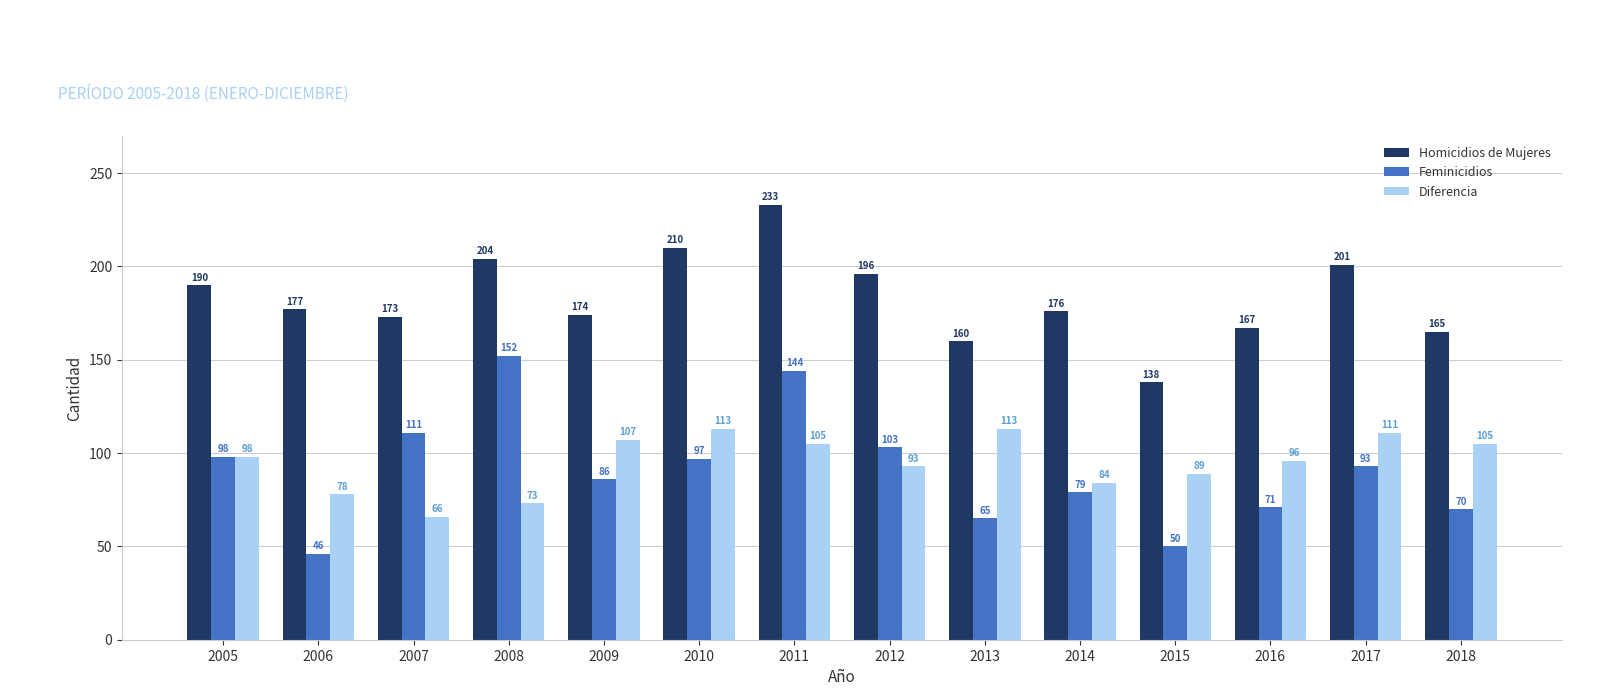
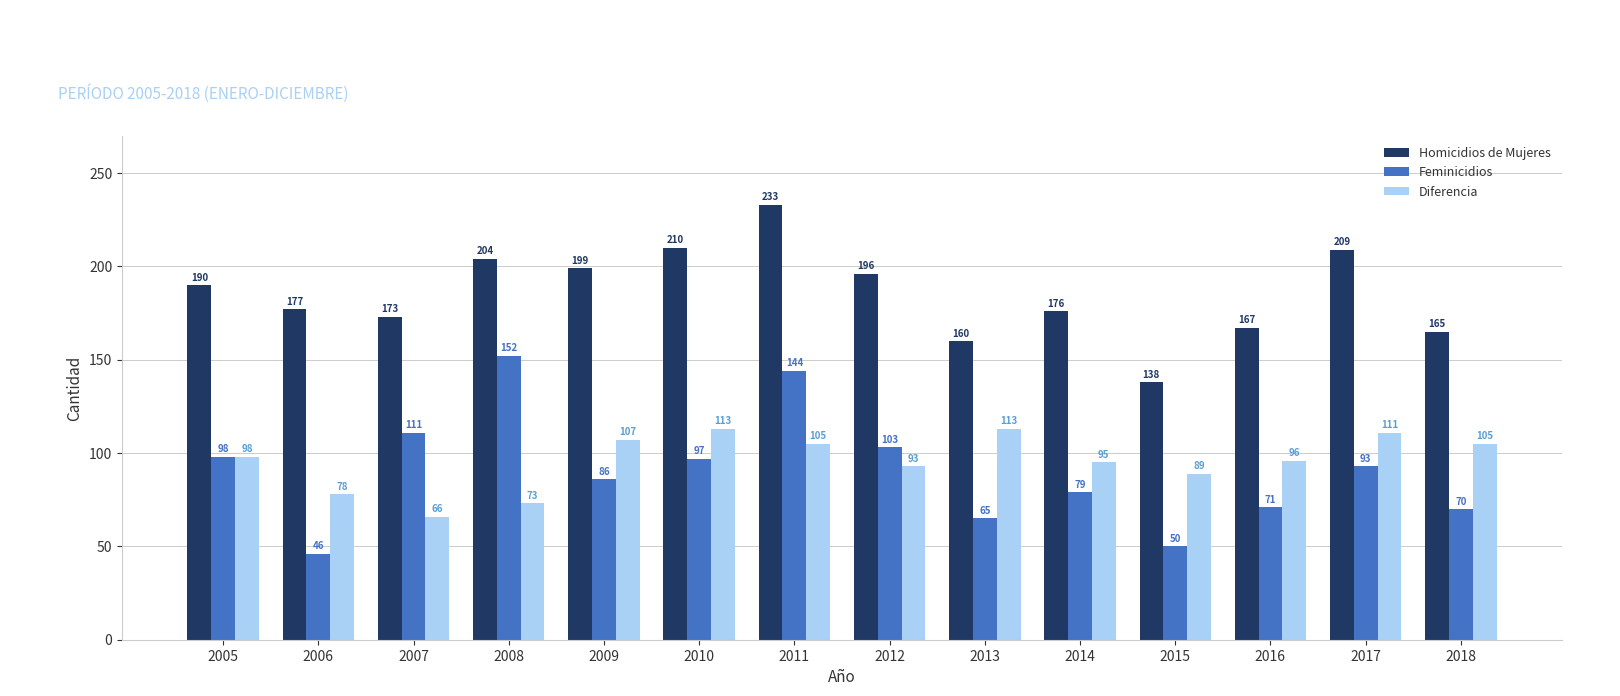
  {
    "Homicidios de Mujeres": {
      "2005": 190,
      "2006": 177,
      "2007": 173,
      "2008": 204,
-     "2009": 174,
+     "2009": 199,
      "2010": 210,
      "2011": 233,
      "2012": 196,
      "2013": 160,
      "2014": 176,
      "2015": 138,
      "2016": 167,
-     "2017": 201,
+     "2017": 209,
      "2018": 165
    },
    "Feminicidios": {
      "2005": 98,
      "2006": 46,
      "2007": 111,
      "2008": 152,
      "2009": 86,
      "2010": 97,
      "2011": 144,
      "2012": 103,
      "2013": 65,
      "2014": 79,
      "2015": 50,
      "2016": 71,
      "2017": 93,
      "2018": 70
    },
    "Diferencia": {
      "2005": 98,
      "2006": 78,
      "2007": 66,
      "2008": 73,
      "2009": 107,
      "2010": 113,
      "2011": 105,
      "2012": 93,
      "2013": 113,
-     "2014": 84,
+     "2014": 95,
      "2015": 89,
      "2016": 96,
      "2017": 111,
      "2018": 105
    }
  }
